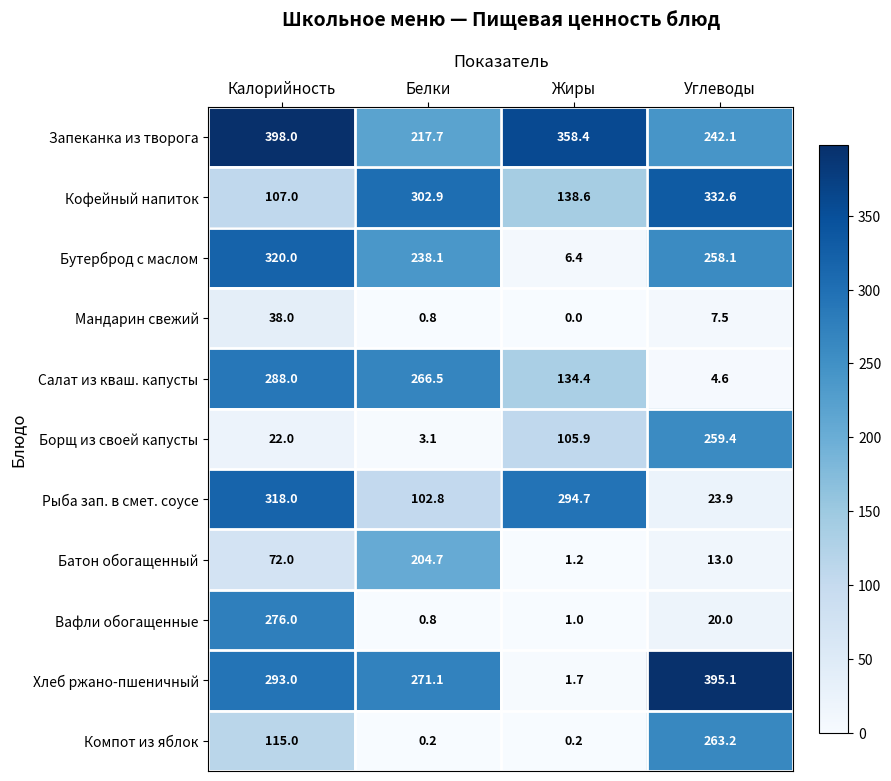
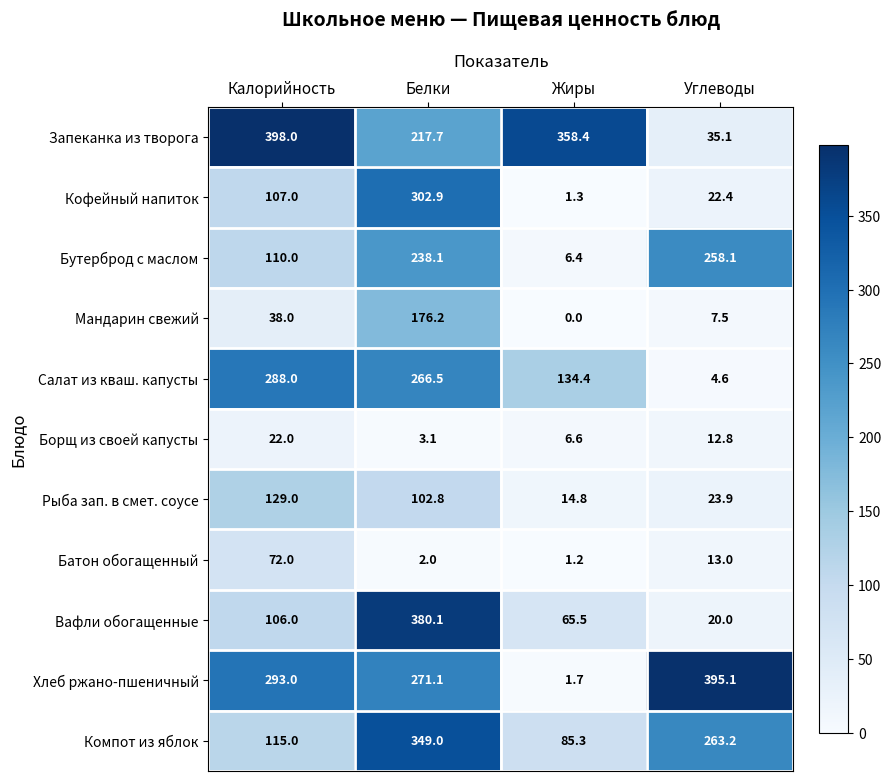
  {
    "Запеканка из творога": {
      "Калорийность": 398.0,
      "Белки": 217.7,
      "Жиры": 358.4,
-     "Углеводы": 242.1
+     "Углеводы": 35.1
    },
    "Кофейный напиток": {
      "Калорийность": 107.0,
      "Белки": 302.9,
-     "Жиры": 138.6,
-     "Углеводы": 332.6
+     "Жиры": 1.3,
+     "Углеводы": 22.4
    },
    "Бутерброд с маслом": {
-     "Калорийность": 320.0,
+     "Калорийность": 110.0,
      "Белки": 238.1,
      "Жиры": 6.4,
      "Углеводы": 258.1
    },
    "Мандарин свежий": {
      "Калорийность": 38.0,
-     "Белки": 0.8,
+     "Белки": 176.2,
      "Жиры": 0.0,
      "Углеводы": 7.5
    },
    "Салат из кваш. капусты": {
      "Калорийность": 288.0,
      "Белки": 266.5,
      "Жиры": 134.4,
      "Углеводы": 4.6
    },
    "Борщ из своей капусты": {
      "Калорийность": 22.0,
      "Белки": 3.1,
-     "Жиры": 105.9,
-     "Углеводы": 259.4
+     "Жиры": 6.6,
+     "Углеводы": 12.8
    },
    "Рыба зап. в смет. соусе": {
-     "Калорийность": 318.0,
+     "Калорийность": 129.0,
      "Белки": 102.8,
-     "Жиры": 294.7,
+     "Жиры": 14.8,
      "Углеводы": 23.9
    },
    "Батон обогащенный": {
      "Калорийность": 72.0,
-     "Белки": 204.7,
+     "Белки": 2.0,
      "Жиры": 1.2,
      "Углеводы": 13.0
    },
    "Вафли обогащенные": {
-     "Калорийность": 276.0,
-     "Белки": 0.8,
-     "Жиры": 1.0,
+     "Калорийность": 106.0,
+     "Белки": 380.1,
+     "Жиры": 65.5,
      "Углеводы": 20.0
    },
    "Хлеб ржано-пшеничный": {
      "Калорийность": 293.0,
      "Белки": 271.1,
      "Жиры": 1.7,
      "Углеводы": 395.1
    },
    "Компот из яблок": {
      "Калорийность": 115.0,
-     "Белки": 0.2,
-     "Жиры": 0.2,
+     "Белки": 349.0,
+     "Жиры": 85.3,
      "Углеводы": 263.2
    }
  }
